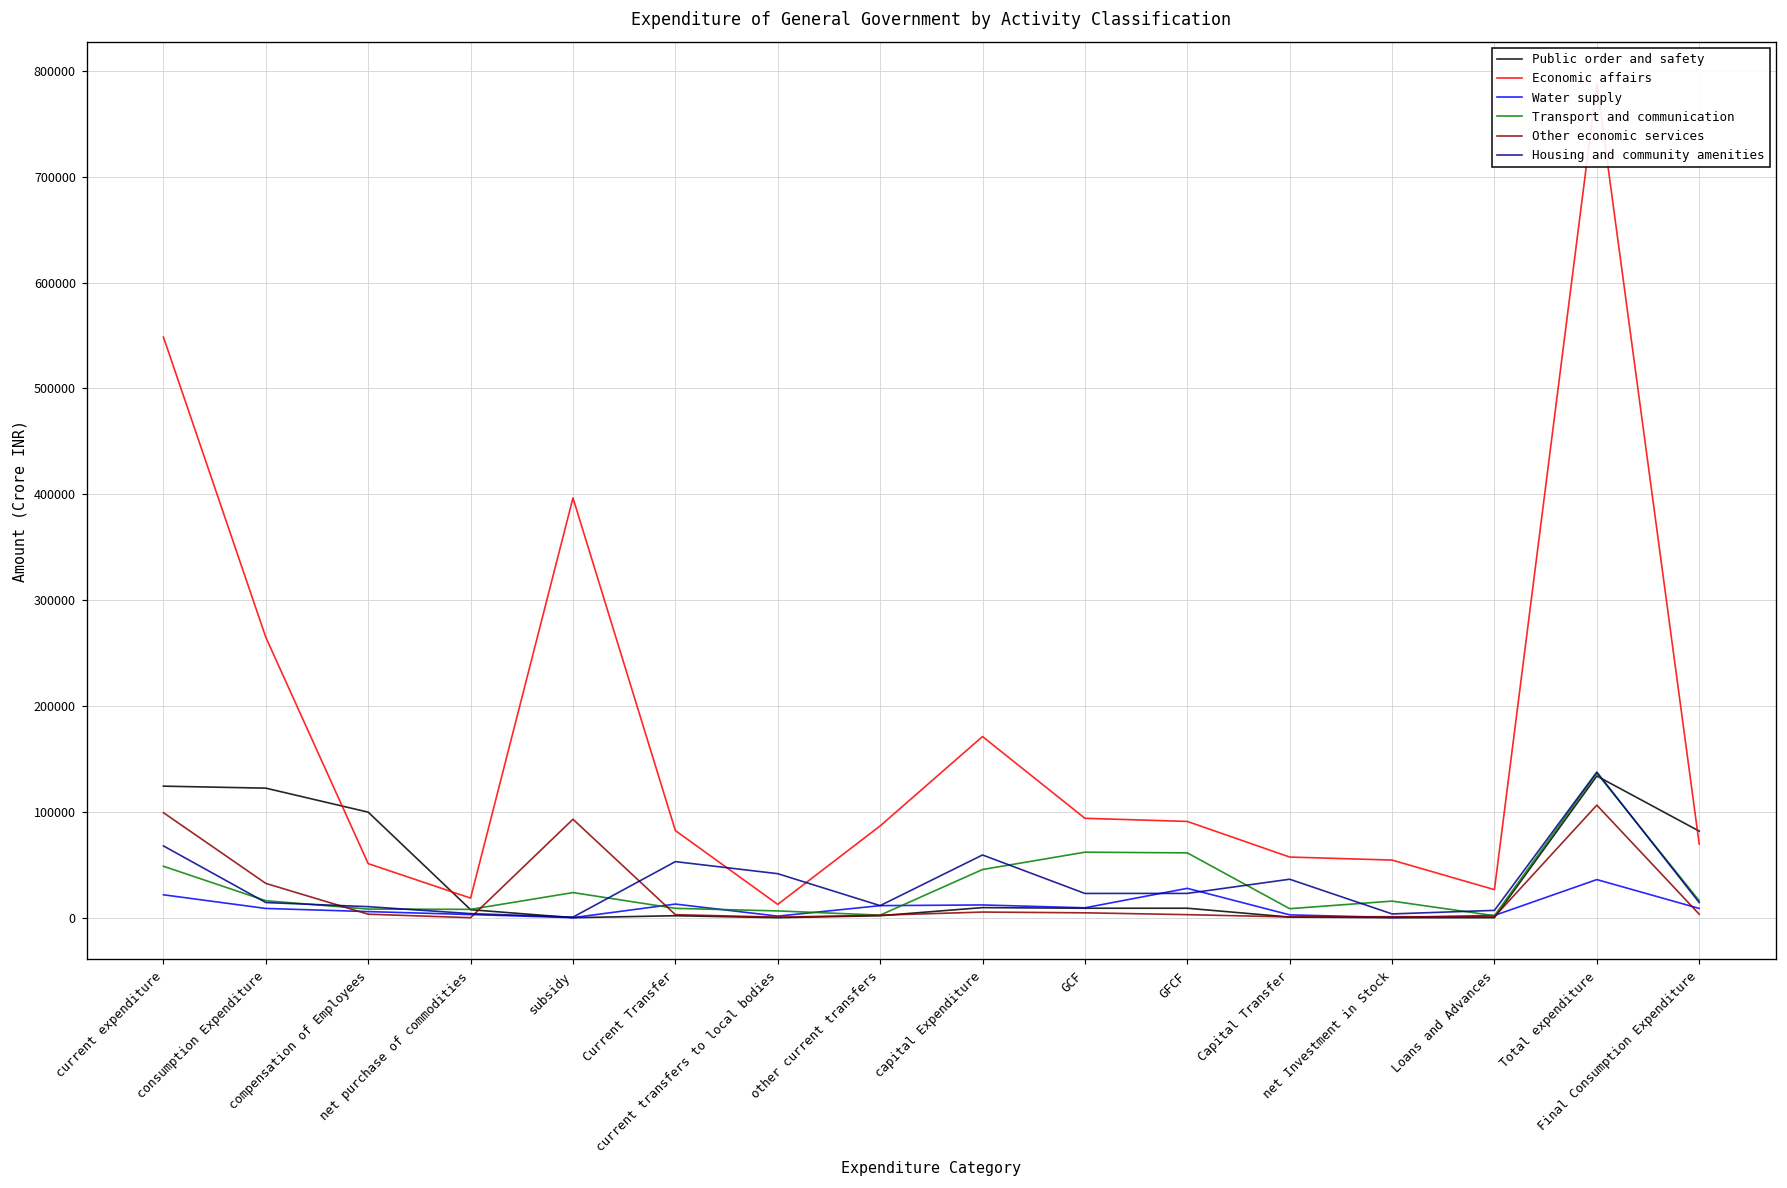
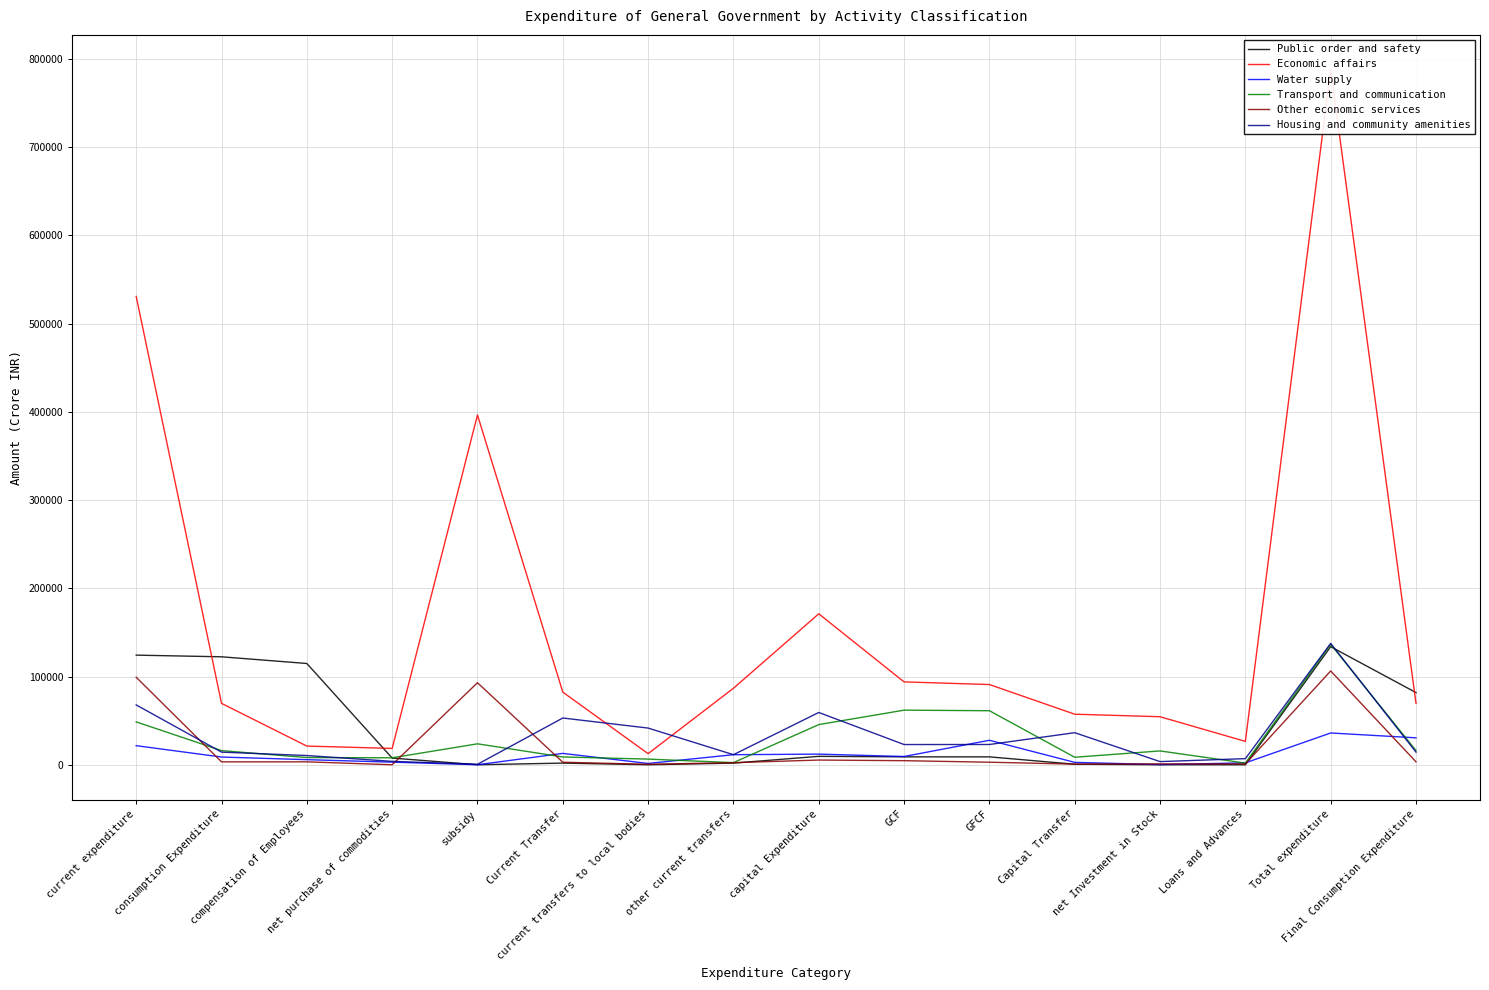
  {
    "Public order and safety": {
      "current expenditure": 120000,
      "consumption Expenditure": 120000,
-     "compensation of Employees": 100000,
+     "compensation of Employees": 110000,
      "GFCF": 10000,
      "Final Consumption Expenditure": 80000
    },
    "Economic affairs": {
-     "current expenditure": 550000,
-     "consumption Expenditure": 260000,
-     "compensation of Employees": 50000,
+     "current expenditure": 530000,
+     "consumption Expenditure": 70000,
+     "compensation of Employees": 20000,
      "net purchase of commodities": 20000,
      "subsidy": 400000,
      "Current Transfer": 80000,
      "current transfers to local bodies": 10000,
      "other current transfers": 90000,
      "capital Expenditure": 170000,
      "GCF": 90000,
      "GFCF": 90000,
      "Capital Transfer": 60000,
      "net Investment in Stock": 50000,
      "Loans and Advances": 30000,
      "Final Consumption Expenditure": 70000
    },
    "Water supply": {
      "current expenditure": 20000,
      "consumption Expenditure": 10000,
      "Current Transfer": 10000,
      "GFCF": 30000,
      "Total expenditure": 40000,
-     "Final Consumption Expenditure": 10000
+     "Final Consumption Expenditure": 30000
    },
    "Transport and communication": {
      "current expenditure": 50000,
      "subsidy": 20000,
      "Current Transfer": 10000,
      "current transfers to local bodies": 10000,
      "capital Expenditure": 50000,
      "GCF": 60000,
      "GFCF": 60000,
      "Capital Transfer": 10000,
      "net Investment in Stock": 20000
    },
    "Other economic services": {
      "current expenditure": 100000,
-     "consumption Expenditure": 30000,
+     "consumption Expenditure": 0,
      "net purchase of commodities": 0,
      "subsidy": 90000,
      "capital Expenditure": 10000,
      "GCF": 0,
      "GFCF": 0,
      "Total expenditure": 110000,
      "Final Consumption Expenditure": 0
    },
    "Housing and community amenities": {
      "current expenditure": 70000,
      "Current Transfer": 50000,
      "current transfers to local bodies": 40000,
      "capital Expenditure": 60000,
      "GCF": 20000,
      "GFCF": 20000,
      "Capital Transfer": 40000,
      "Loans and Advances": 10000
    }
  }
